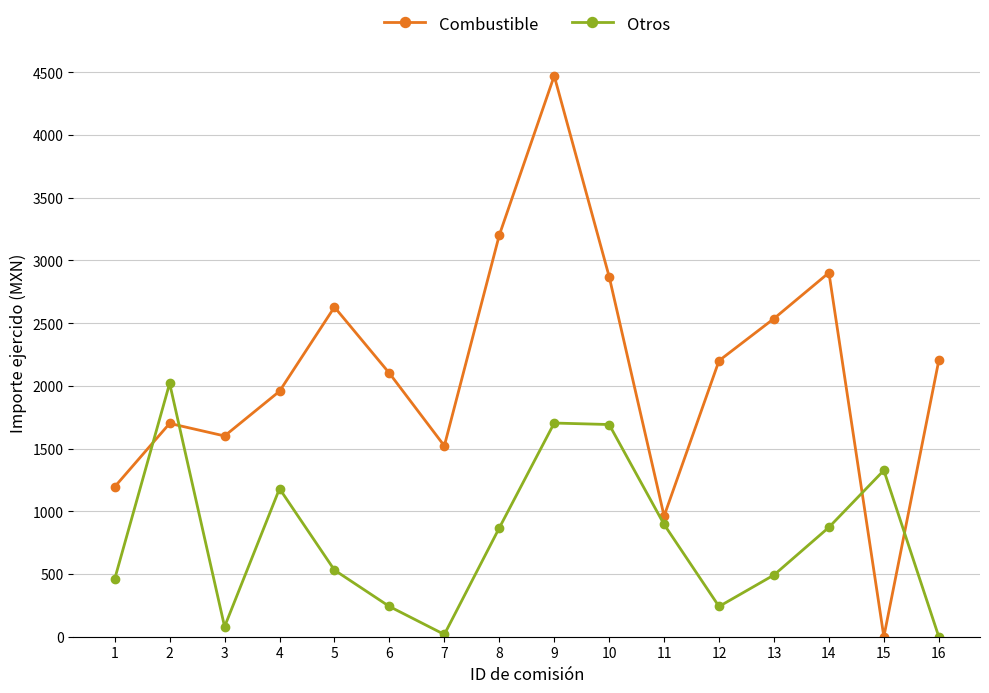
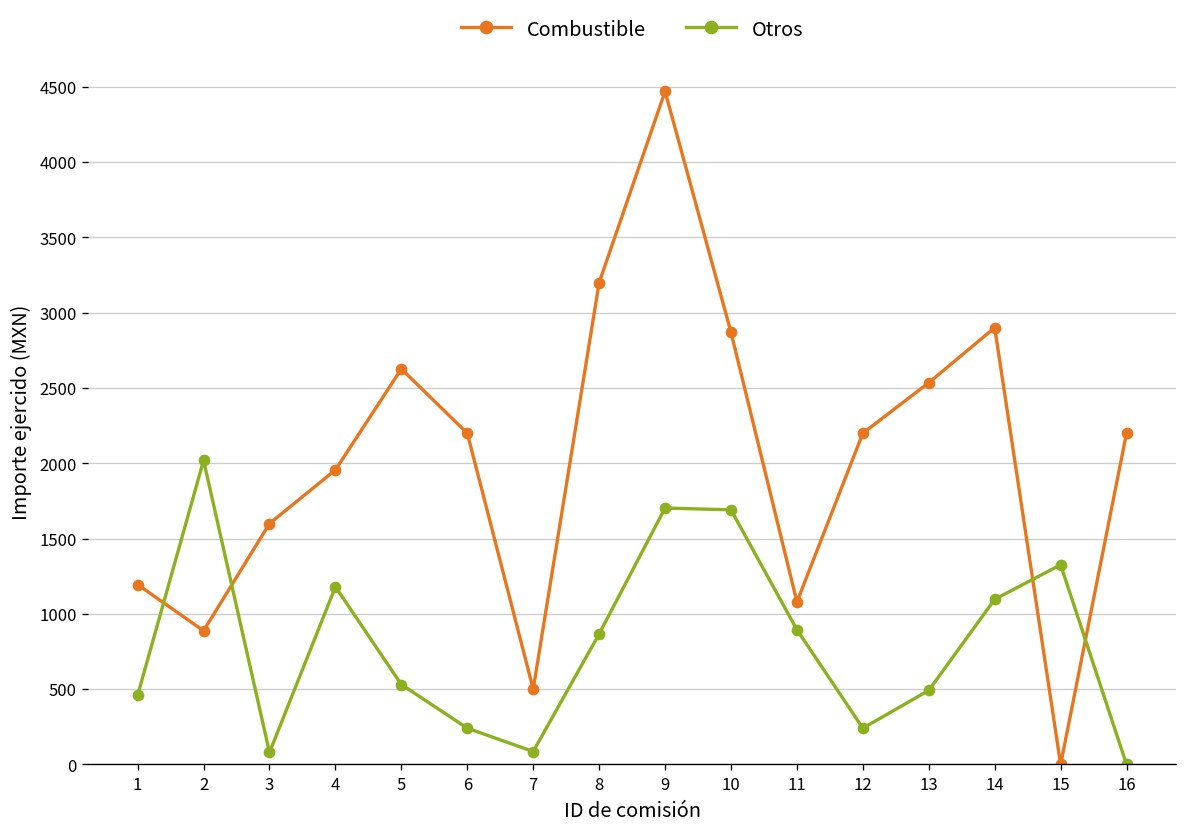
  {
    "Combustible": {
      "1": 1190,
-     "2": 1700,
+     "2": 890,
      "3": 1600,
      "4": 1960,
      "5": 2630,
-     "6": 2100,
-     "7": 1520,
+     "6": 2200,
+     "7": 500,
      "8": 3200,
      "9": 4470,
      "10": 2870,
-     "11": 960,
+     "11": 1080,
      "12": 2200,
      "13": 2540,
      "14": 2900,
      "15": 0,
      "16": 2200
    },
    "Otros": {
      "1": 460,
      "2": 2020,
      "3": 80,
      "4": 1180,
      "5": 530,
      "6": 240,
-     "7": 20,
+     "7": 90,
      "8": 870,
      "9": 1700,
      "10": 1690,
      "11": 900,
      "12": 240,
      "13": 490,
-     "14": 870,
+     "14": 1100,
      "15": 1330,
      "16": 0
    }
  }
